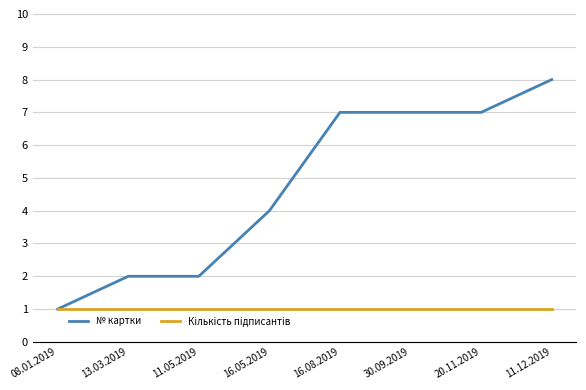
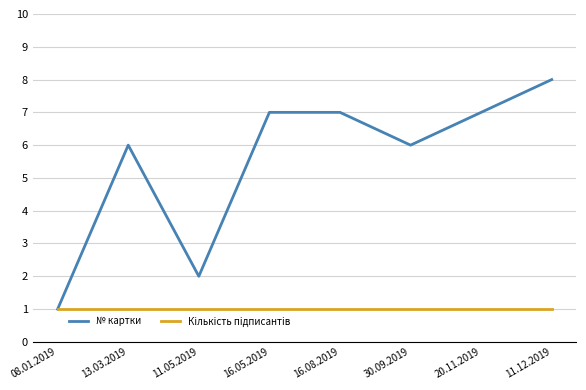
  {
    "№ картки": {
-     "13.03.2019": 2,
+     "13.03.2019": 6,
      "11.05.2019": 2,
-     "16.05.2019": 4,
+     "16.05.2019": 7,
      "16.08.2019": 7,
-     "30.09.2019": 7,
+     "30.09.2019": 6,
      "20.11.2019": 7,
      "11.12.2019": 8
    },
    "Кількість підписантів": {
      "13.03.2019": 1,
      "11.05.2019": 1,
      "16.05.2019": 1,
      "16.08.2019": 1,
      "30.09.2019": 1,
      "20.11.2019": 1,
      "11.12.2019": 1
    }
  }
